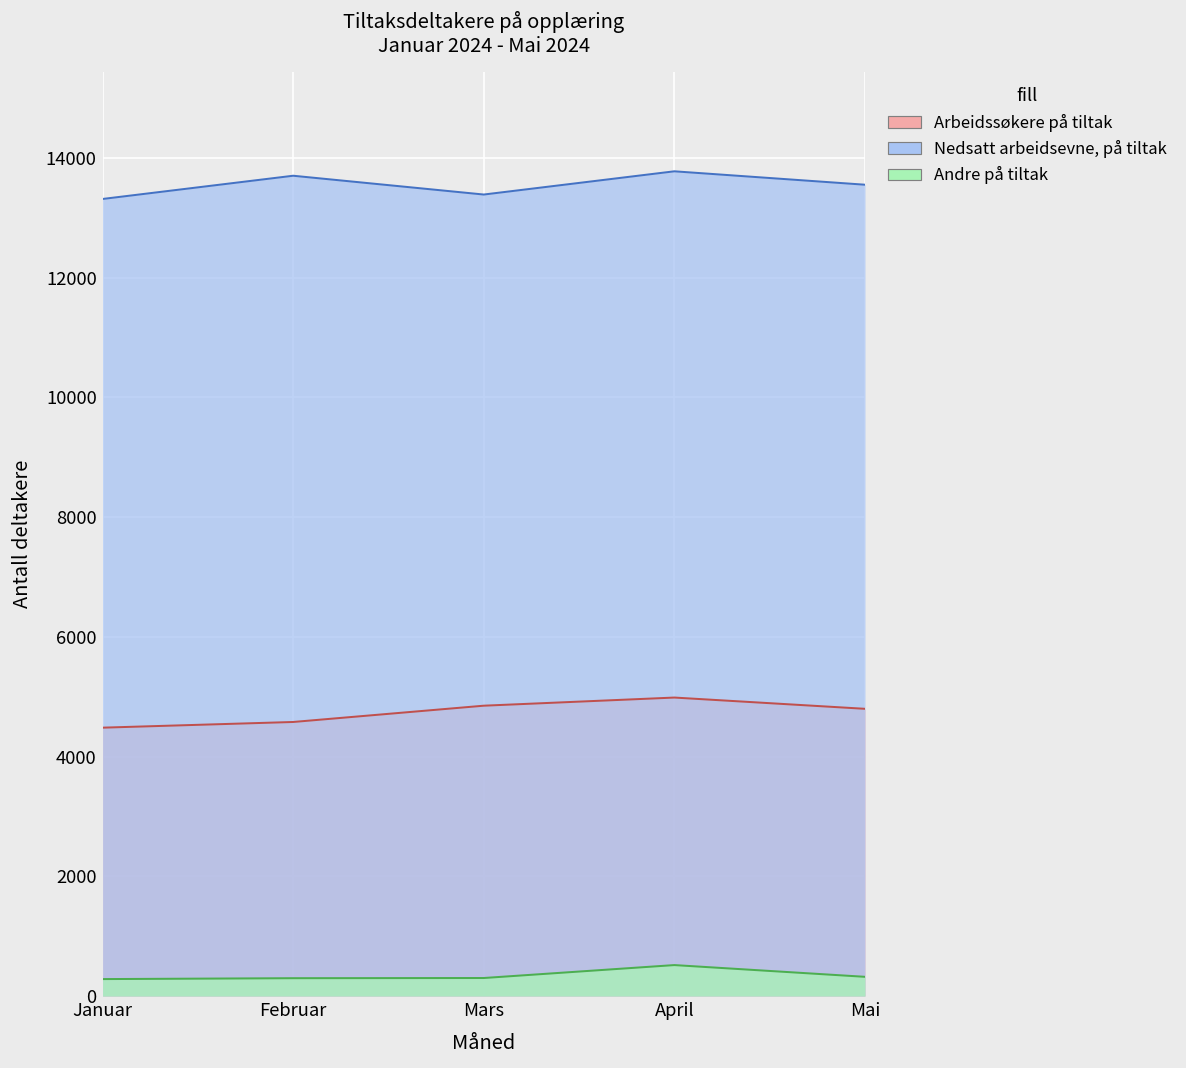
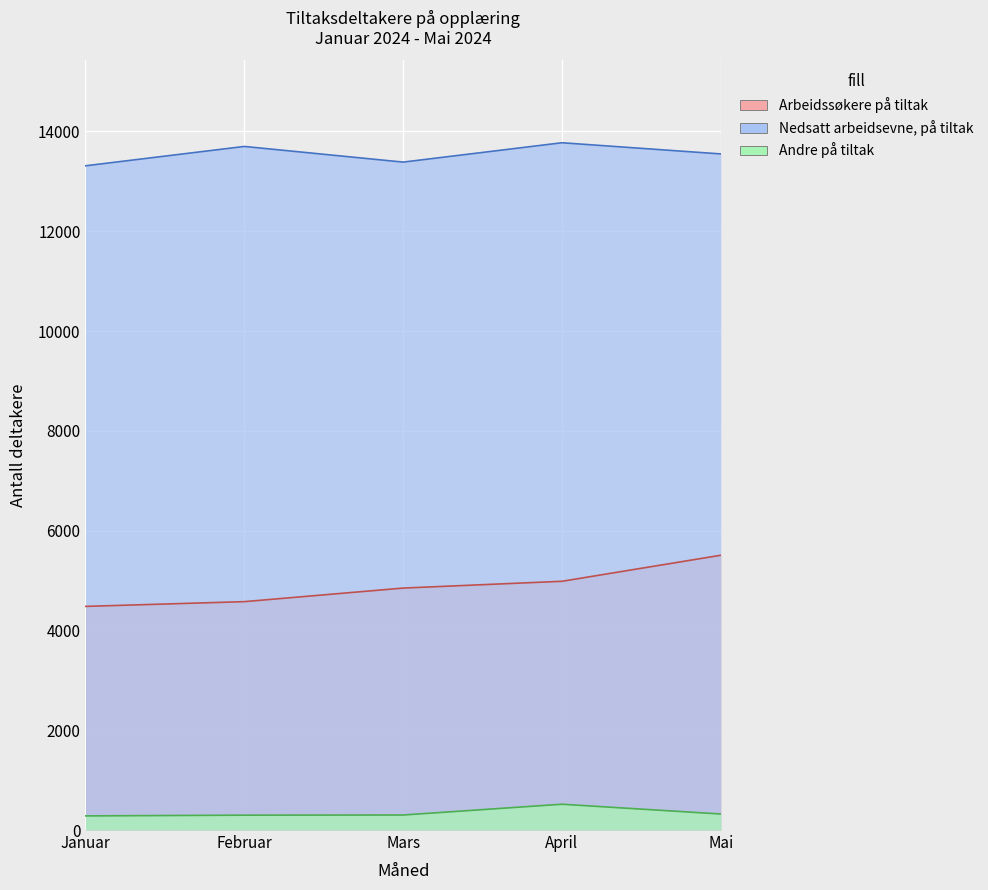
  {
    "Arbeidssøkere på tiltak": {
      "Januar": 4500,
      "Februar": 4600,
      "Mars": 4800,
      "April": 5000,
-     "Mai": 4800
+     "Mai": 5500
    },
    "Nedsatt arbeidsevne, på tiltak": {
      "Januar": 13300,
      "Februar": 13700,
      "Mars": 13400,
      "April": 13800,
      "Mai": 13600
    },
    "Andre på tiltak": {
      "Januar": 300,
      "Februar": 300,
      "Mars": 300,
      "April": 500,
      "Mai": 300
    }
  }
